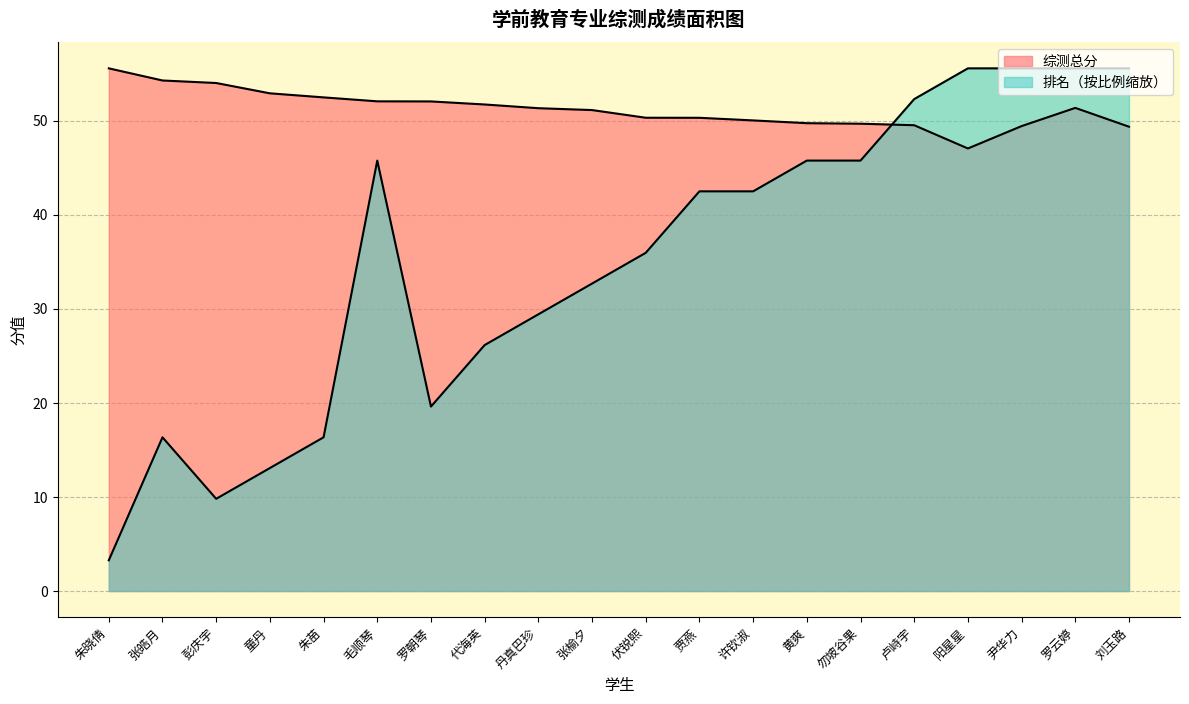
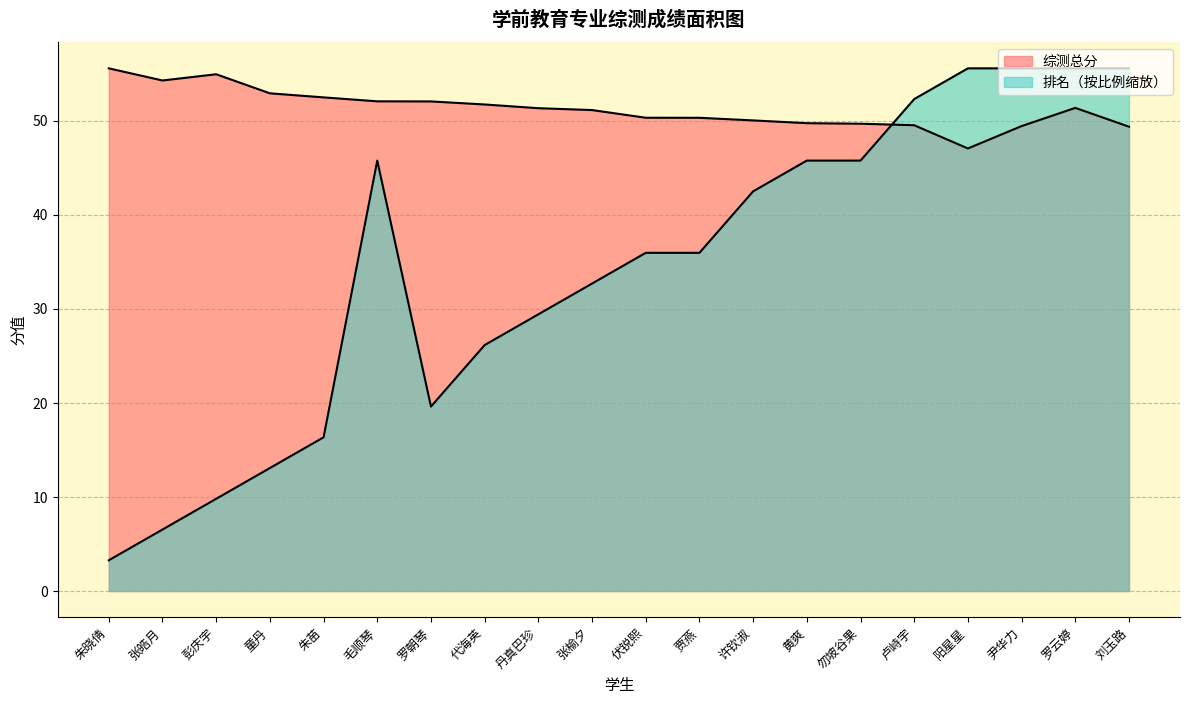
  {
    "综测总分": {
      "朱晓倩": 56,
      "张皓月": 54,
-     "彭庆宇": 54,
+     "彭庆宇": 55,
      "童丹": 53,
      "朱苗": 52,
      "毛顺琴": 52,
      "罗朝琴": 52,
      "代海英": 52,
      "丹真巴珍": 51,
      "张榆夕": 51,
      "伏锐熙": 50,
      "贾燕": 50,
      "许钦淑": 50,
      "黄爽": 50,
      "勿坡谷果": 50,
      "卢峙宇": 50,
      "阳星星": 47,
      "尹华力": 49,
      "罗云婷": 51,
      "刘玉路": 49
    },
    "排名（按比例缩放）": {
      "朱晓倩": 3,
-     "张皓月": 16,
+     "张皓月": 7,
      "彭庆宇": 10,
      "童丹": 13,
      "朱苗": 16,
      "毛顺琴": 46,
      "罗朝琴": 20,
      "代海英": 26,
      "丹真巴珍": 29,
      "张榆夕": 33,
      "伏锐熙": 36,
-     "贾燕": 42,
+     "贾燕": 36,
      "许钦淑": 42,
      "黄爽": 46,
      "勿坡谷果": 46,
      "卢峙宇": 52,
      "阳星星": 56
    }
  }
